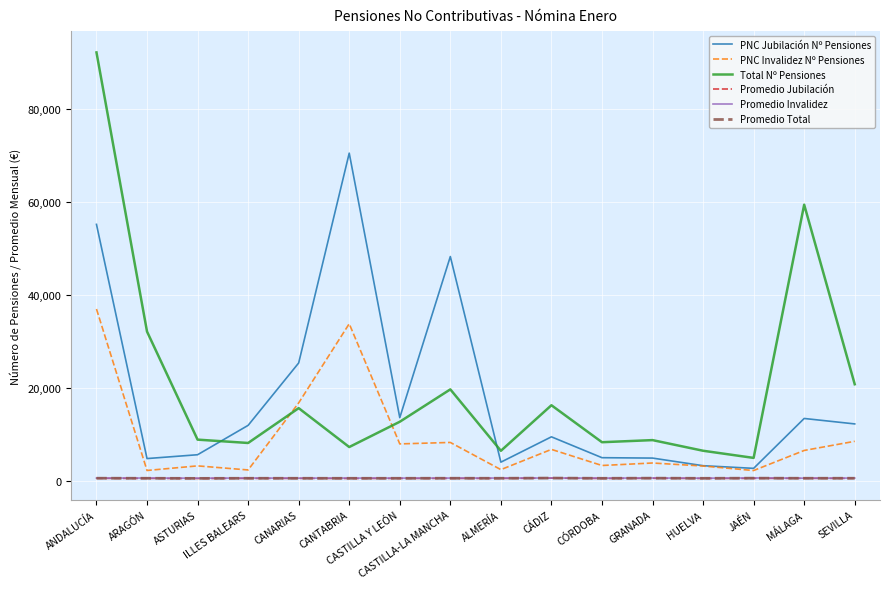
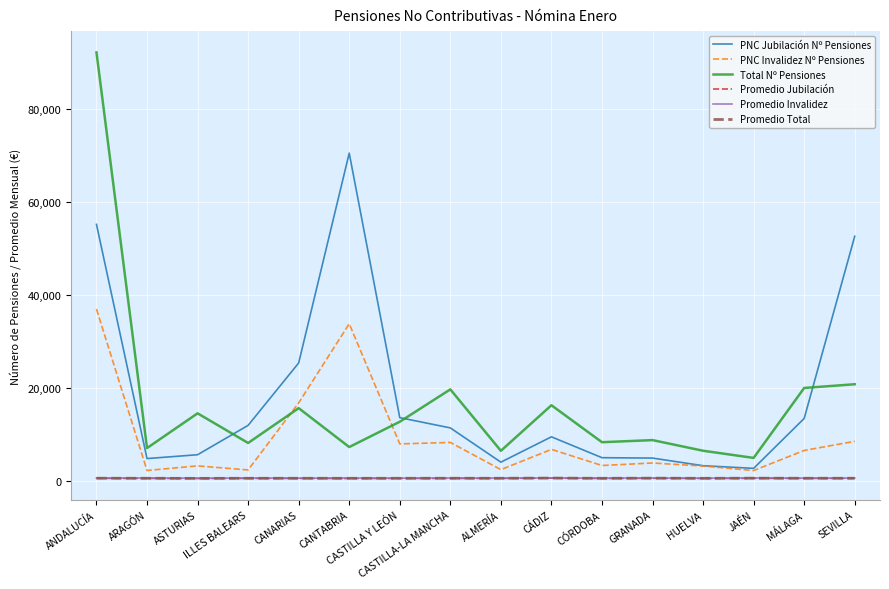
  {
    "PNC Jubilación Nº Pensiones": {
      "ANDALUCÍA": "55,000",
      "ARAGÓN": "5,000",
      "ASTURIAS": "6,000",
      "ILLES BALEARS": "12,000",
      "CANARIAS": "25,000",
      "CANTABRIA": "70,000",
      "CASTILLA Y LEÓN": "14,000",
-     "CASTILLA-LA MANCHA": "48,000",
+     "CASTILLA-LA MANCHA": "11,000",
      "ALMERÍA": "4,000",
      "CÁDIZ": "9,000",
      "CÓRDOBA": "5,000",
      "GRANADA": "5,000",
      "MÁLAGA": "13,000",
-     "SEVILLA": "12,000"
+     "SEVILLA": "53,000"
    },
    "PNC Invalidez Nº Pensiones": {
      "ANDALUCÍA": "37,000",
      "ARAGÓN": "2,000",
      "ASTURIAS": "3,000",
      "ILLES BALEARS": "2,000",
      "CANARIAS": "17,000",
      "CANTABRIA": "34,000",
      "CASTILLA Y LEÓN": "8,000",
      "CASTILLA-LA MANCHA": "8,000",
      "ALMERÍA": "2,000",
      "CÁDIZ": "7,000",
      "CÓRDOBA": "3,000",
      "GRANADA": "4,000",
      "MÁLAGA": "7,000",
      "SEVILLA": "9,000"
    },
    "Total Nº Pensiones": {
      "ANDALUCÍA": "92,000",
-     "ARAGÓN": "32,000",
-     "ASTURIAS": "9,000",
+     "ARAGÓN": "7,000",
+     "ASTURIAS": "15,000",
      "ILLES BALEARS": "8,000",
      "CANARIAS": "16,000",
      "CANTABRIA": "7,000",
      "CASTILLA Y LEÓN": "13,000",
      "CASTILLA-LA MANCHA": "20,000",
      "ALMERÍA": "6,000",
      "CÁDIZ": "16,000",
      "CÓRDOBA": "8,000",
      "GRANADA": "9,000",
      "HUELVA": "7,000",
      "JAÉN": "5,000",
-     "MÁLAGA": "59,000",
+     "MÁLAGA": "20,000",
      "SEVILLA": "21,000"
    }
  }
